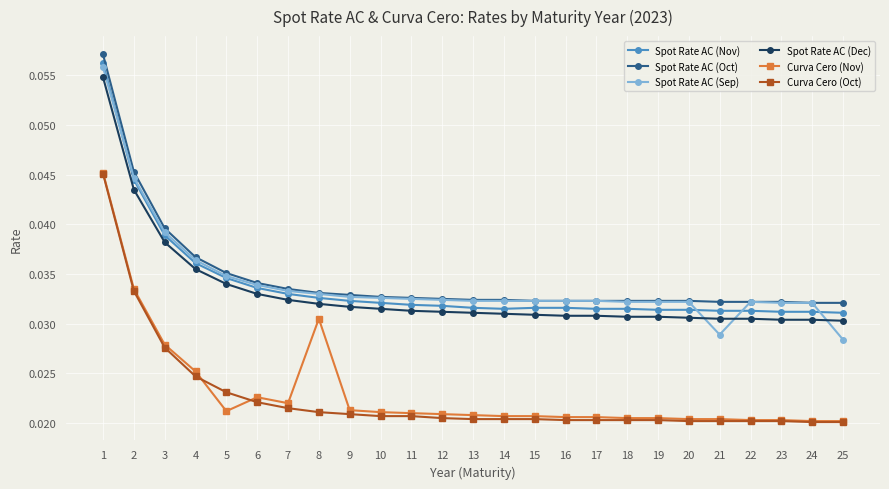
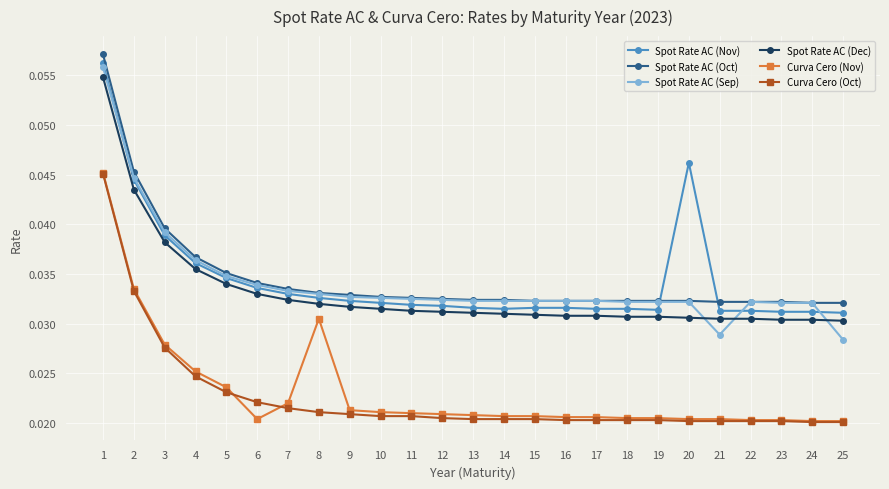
  {
    "Spot Rate AC (Nov)": {
      "1": 0.056,
      "3": 0.039,
      "4": 0.036,
      "6": 0.034,
      "7": 0.033,
      "8": 0.033,
      "9": 0.032,
      "10": 0.032,
      "11": 0.032,
      "12": 0.032,
      "13": 0.032,
      "14": 0.032,
      "15": 0.032,
      "16": 0.032,
      "17": 0.032,
      "18": 0.032,
      "19": 0.031,
-     "20": 0.031,
+     "20": 0.046,
      "21": 0.031,
      "22": 0.031,
      "23": 0.031,
      "24": 0.031,
      "25": 0.031
    },
    "Spot Rate AC (Sep)": {
      "1": 0.056,
      "3": 0.039,
      "4": 0.036,
      "21": 0.029,
      "25": 0.028
    },
    "Curva Cero (Nov)": {
      "3": 0.028,
      "4": 0.025,
-     "5": 0.021,
-     "6": 0.023,
+     "5": 0.024,
+     "6": 0.020,
      "7": 0.022,
      "8": 0.031,
      "9": 0.021,
      "10": 0.021,
      "11": 0.021,
      "12": 0.021,
      "13": 0.021,
      "14": 0.021,
      "15": 0.021,
      "16": 0.021,
      "17": 0.021
    },
    "Curva Cero (Oct)": {
      "3": 0.028,
      "4": 0.025,
      "5": 0.023,
      "6": 0.022,
      "7": 0.022,
      "8": 0.021,
      "9": 0.021,
      "10": 0.021,
      "11": 0.021,
      "12": 0.021,
      "13": 0.020,
      "14": 0.020,
      "15": 0.020,
      "16": 0.020,
      "17": 0.020
    }
  }
